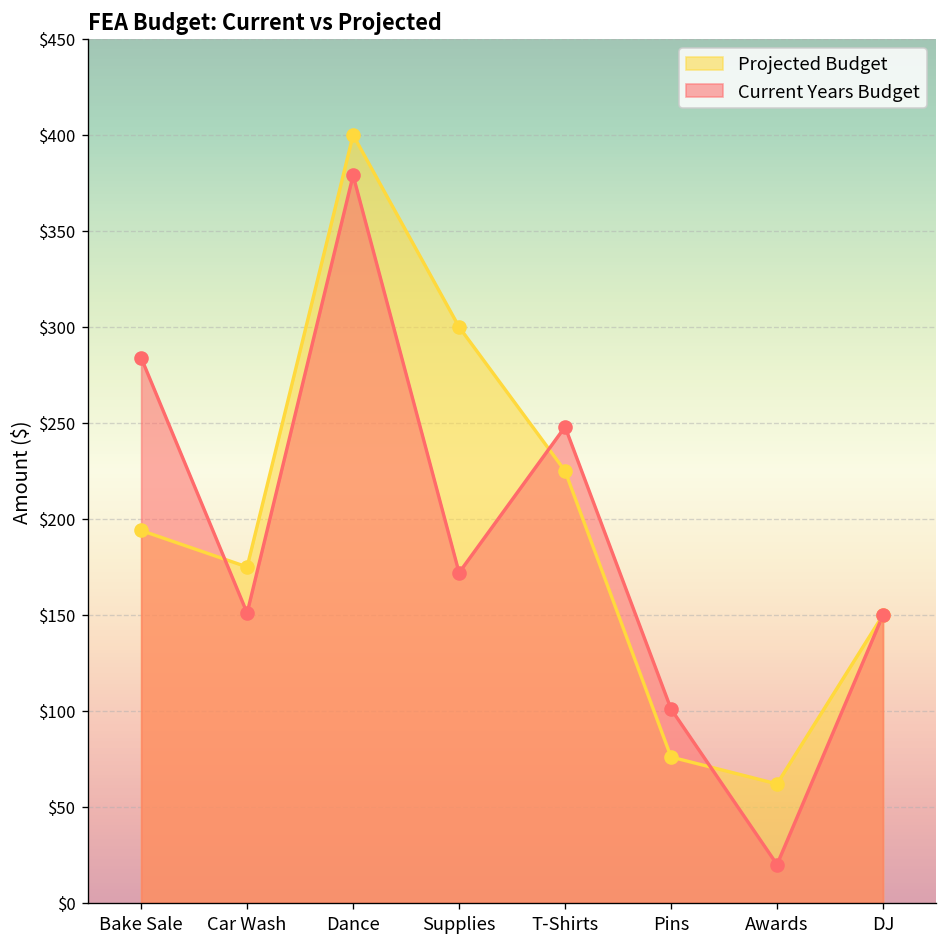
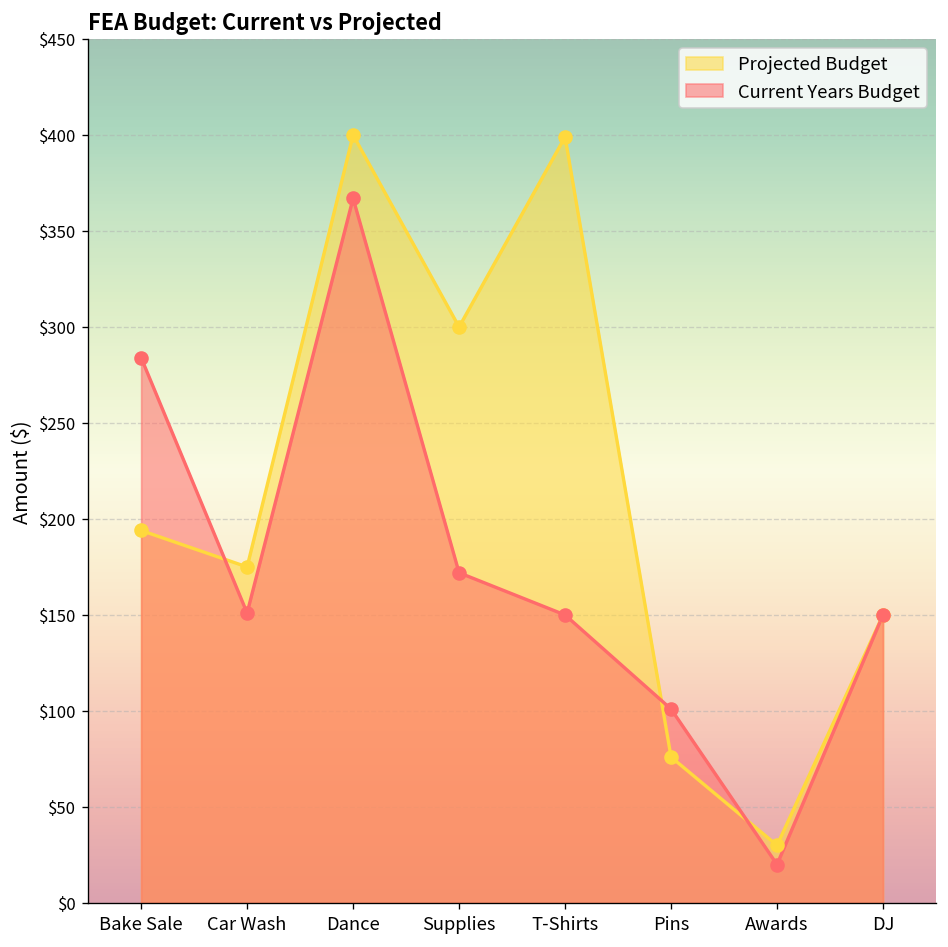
  {
    "Projected Budget": {
      "Bake Sale": "$194",
      "Car Wash": "$175",
      "Dance": "$400",
      "Supplies": "$300",
-     "T-Shirts": "$225",
+     "T-Shirts": "$399",
      "Pins": "$76",
-     "Awards": "$62"
+     "Awards": "$30"
    },
    "Current Years Budget": {
      "Bake Sale": "$284",
      "Car Wash": "$151",
-     "Dance": "$379",
+     "Dance": "$367",
      "Supplies": "$172",
-     "T-Shirts": "$248",
+     "T-Shirts": "$150",
      "Pins": "$101",
      "Awards": "$20"
    }
  }
